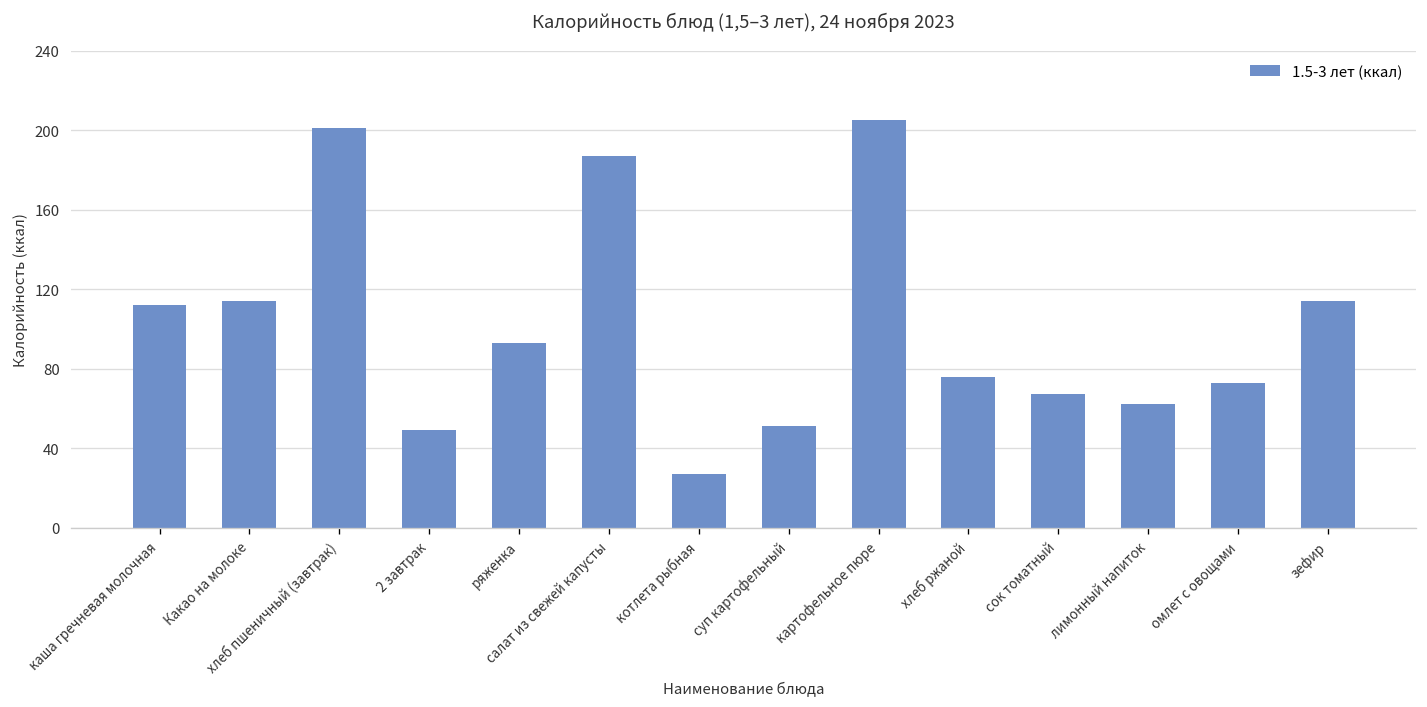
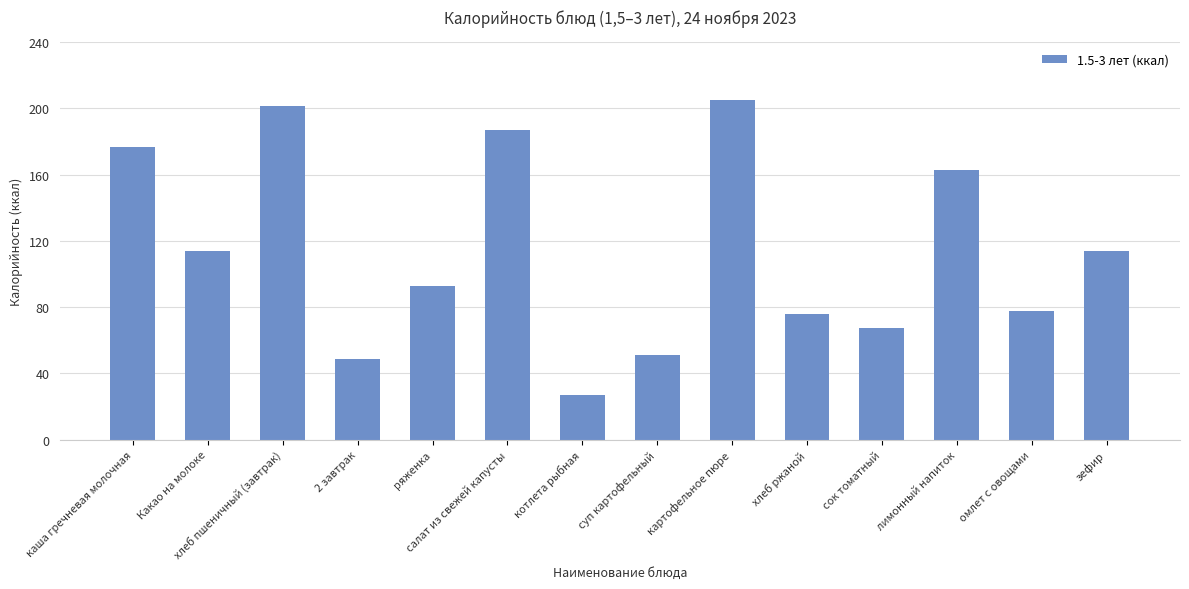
  {
-   "каша гречневая молочная": 112,
+   "каша гречневая молочная": 177,
    "Какао на молоке": 114,
    "хлеб пшеничный (завтрак)": 201,
    "2 завтрак": 49,
    "ряженка": 93,
    "салат из свежей капусты": 187,
    "котлета рыбная": 27,
    "суп картофельный": 51,
    "картофельное пюре": 205,
    "хлеб ржаной": 76,
    "сок томатный": 68,
-   "лимонный напиток": 63,
-   "омлет с овощами": 73,
+   "лимонный напиток": 163,
+   "омлет с овощами": 78,
    "зефир": 114
  }
